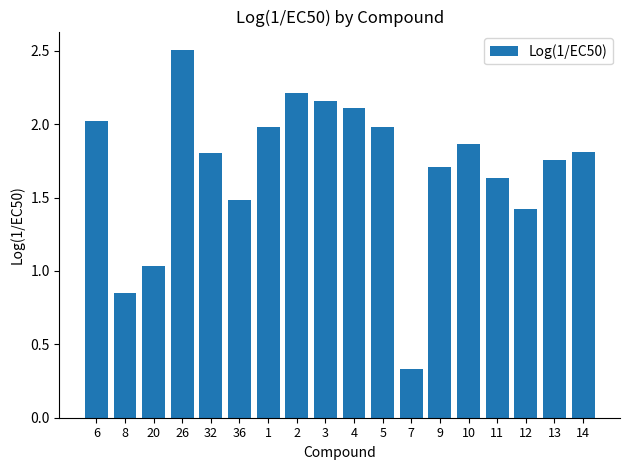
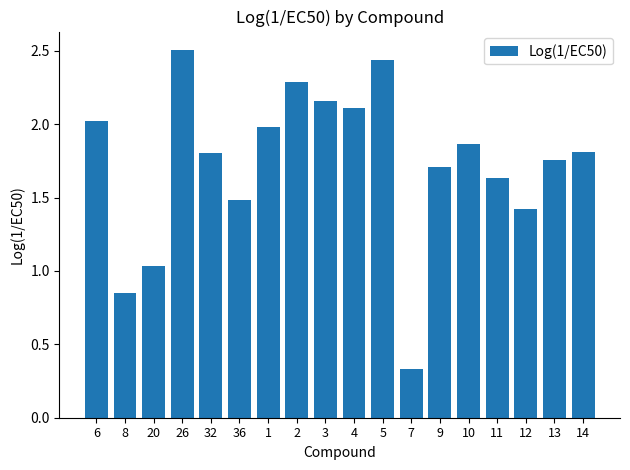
  {
    "6": 2.02,
    "8": 0.85,
    "20": 1.04,
    "26": 2.51,
    "32": 1.81,
    "36": 1.48,
    "1": 1.98,
-   "2": 2.21,
+   "2": 2.29,
    "3": 2.16,
    "4": 2.11,
-   "5": 1.98,
+   "5": 2.44,
    "7": 0.33,
    "9": 1.71,
    "10": 1.87,
    "11": 1.64,
    "12": 1.42,
    "13": 1.76,
    "14": 1.81
  }
